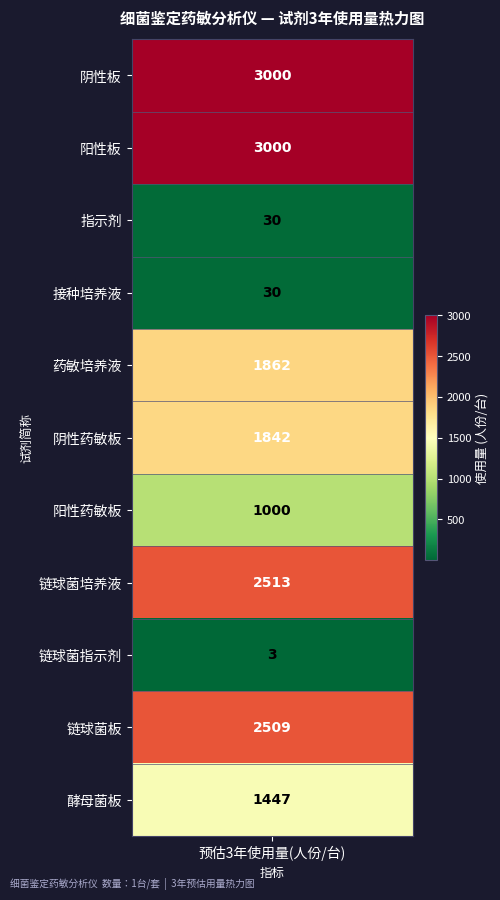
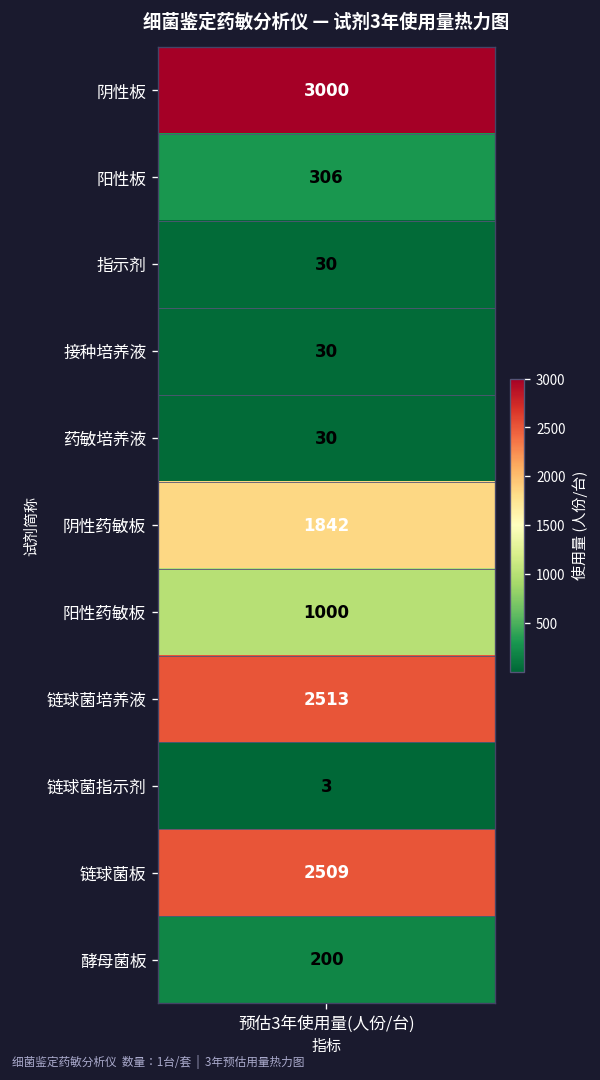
  {
    "阴性板": {
      "预估3年使用量(人份/台)": 3000
    },
    "阳性板": {
-     "预估3年使用量(人份/台)": 3000
+     "预估3年使用量(人份/台)": 306
    },
    "指示剂": {
      "预估3年使用量(人份/台)": 30
    },
    "接种培养液": {
      "预估3年使用量(人份/台)": 30
    },
    "药敏培养液": {
-     "预估3年使用量(人份/台)": 1862
+     "预估3年使用量(人份/台)": 30
    },
    "阴性药敏板": {
      "预估3年使用量(人份/台)": 1842
    },
    "阳性药敏板": {
      "预估3年使用量(人份/台)": 1000
    },
    "链球菌培养液": {
      "预估3年使用量(人份/台)": 2513
    },
    "链球菌指示剂": {
      "预估3年使用量(人份/台)": 3
    },
    "链球菌板": {
      "预估3年使用量(人份/台)": 2509
    },
    "酵母菌板": {
-     "预估3年使用量(人份/台)": 1447
+     "预估3年使用量(人份/台)": 200
    }
  }
